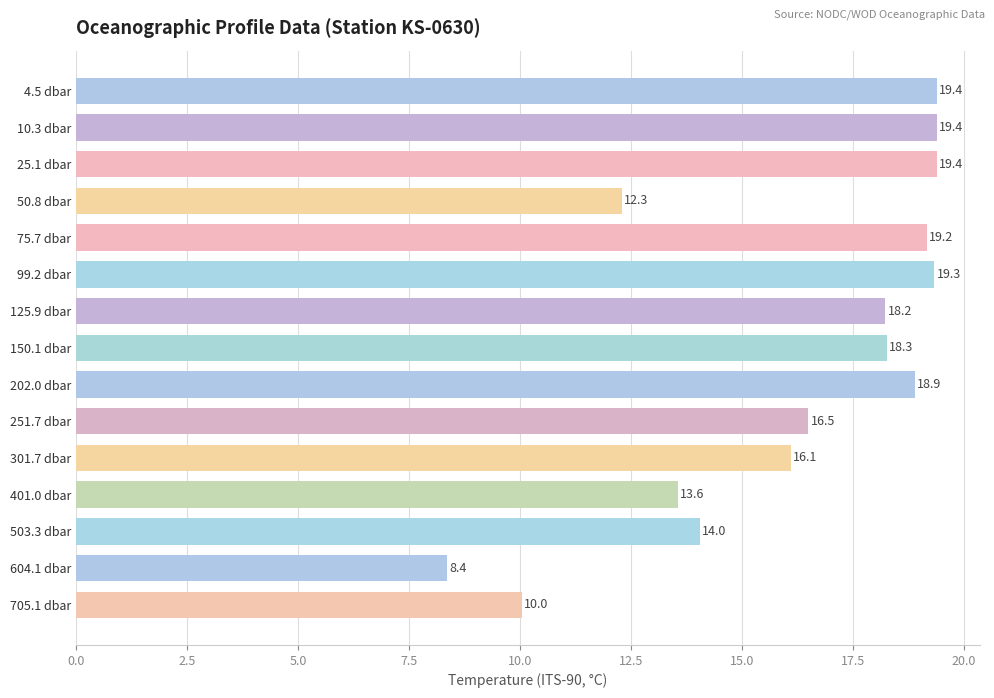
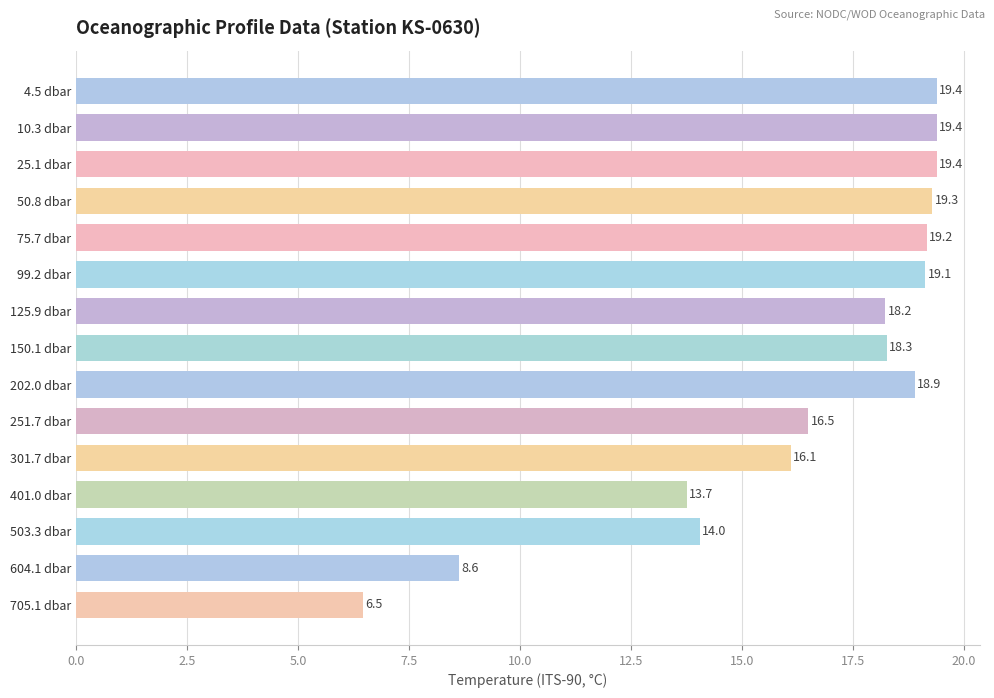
  {
    "4.5 dbar": 19.4,
    "10.3 dbar": 19.4,
    "25.1 dbar": 19.4,
-   "50.8 dbar": 12.3,
+   "50.8 dbar": 19.3,
    "75.7 dbar": 19.2,
-   "99.2 dbar": 19.3,
+   "99.2 dbar": 19.1,
    "125.9 dbar": 18.2,
    "150.1 dbar": 18.3,
    "202.0 dbar": 18.9,
    "251.7 dbar": 16.5,
    "301.7 dbar": 16.1,
-   "401.0 dbar": 13.6,
+   "401.0 dbar": 13.7,
    "503.3 dbar": 14.0,
-   "604.1 dbar": 8.4,
-   "705.1 dbar": 10.0
+   "604.1 dbar": 8.6,
+   "705.1 dbar": 6.5
  }
